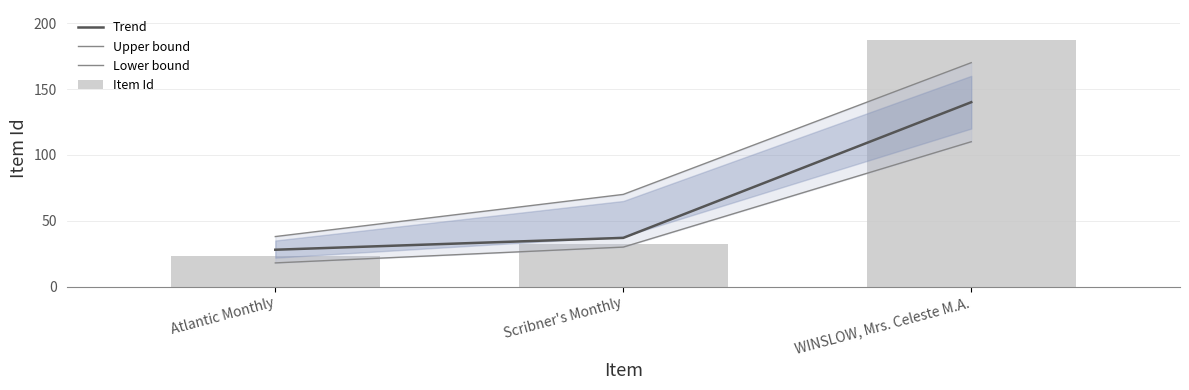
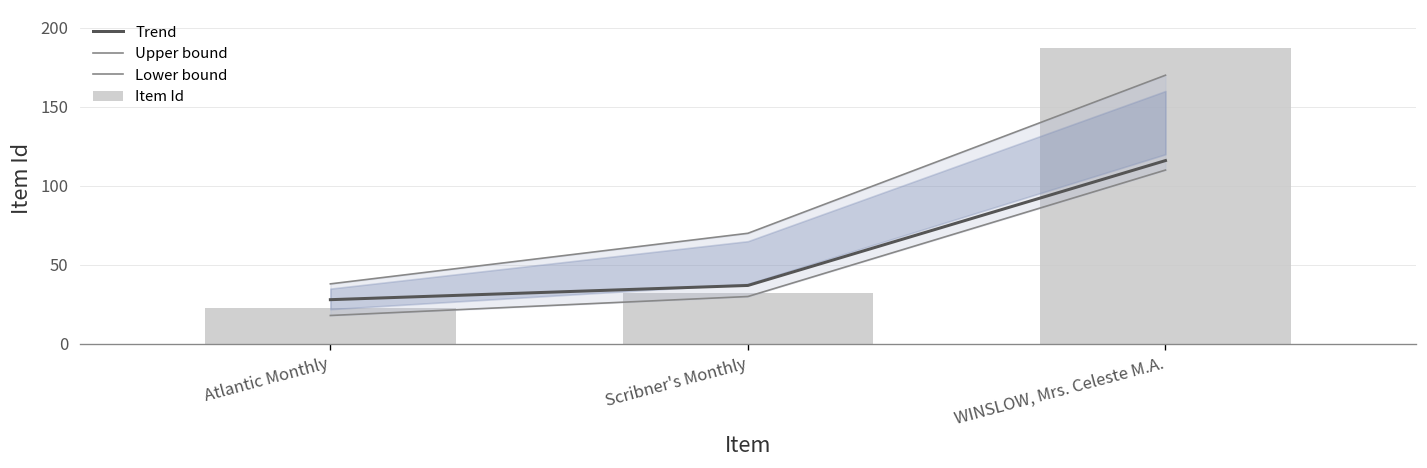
  {
    "Trend": {
      "Atlantic Monthly": 28,
      "Scribner's Monthly": 37,
-     "WINSLOW, Mrs. Celeste M.A.": 140
+     "WINSLOW, Mrs. Celeste M.A.": 116
    }
  }
